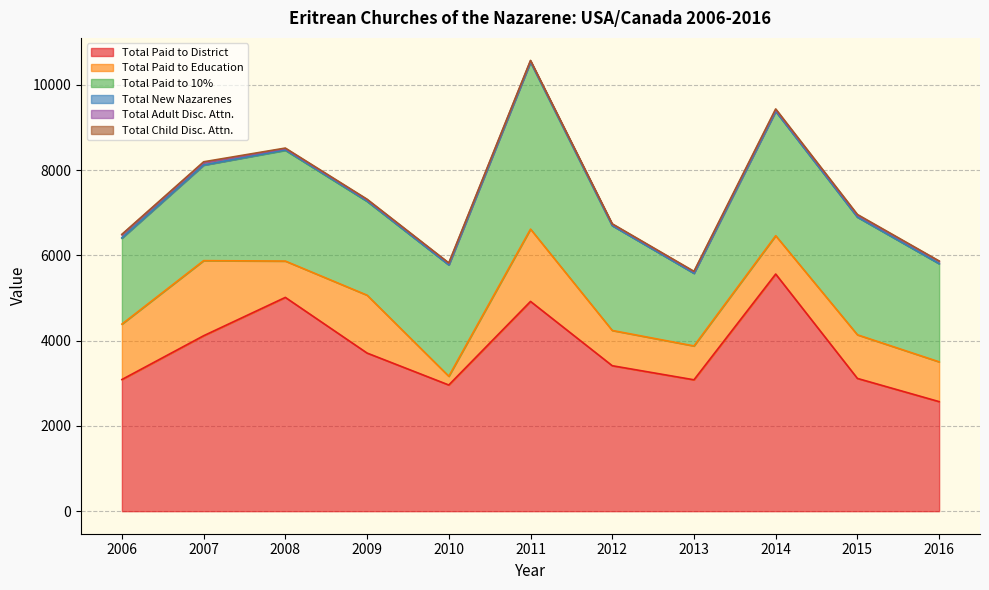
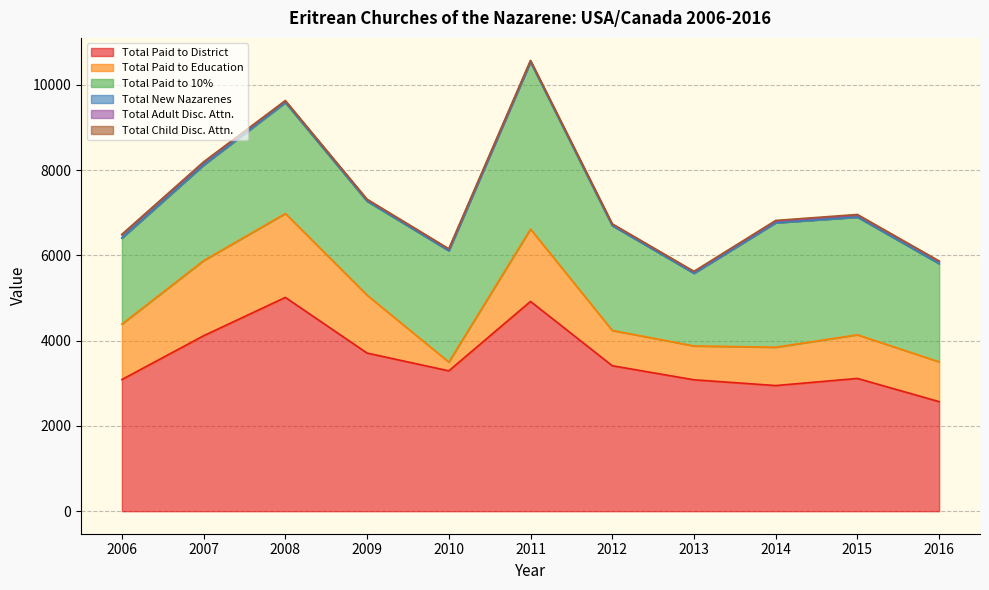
  {
    "Total Paid to District": {
      "2006": 3100,
      "2007": 4100,
      "2008": 5000,
      "2009": 3700,
-     "2010": 3000,
+     "2010": 3300,
      "2011": 4900,
      "2012": 3400,
      "2013": 3100,
-     "2014": 5600,
+     "2014": 2900,
      "2015": 3100,
      "2016": 2600
    },
    "Total Paid to Education": {
      "2006": 1300,
      "2007": 1800,
-     "2008": 900,
+     "2008": 2000,
      "2009": 1400,
      "2010": 200,
      "2011": 1700,
      "2012": 800,
      "2013": 800,
      "2014": 900,
      "2015": 1000,
      "2016": 900
    }
  }
